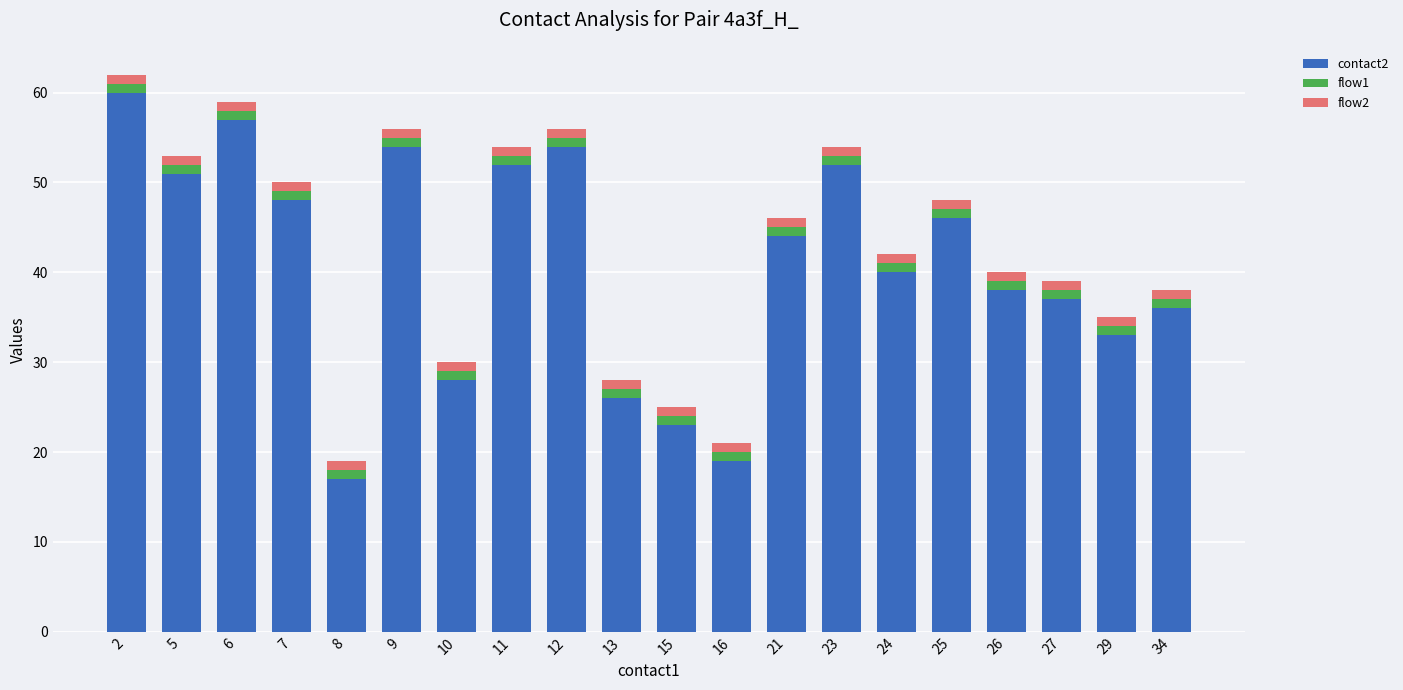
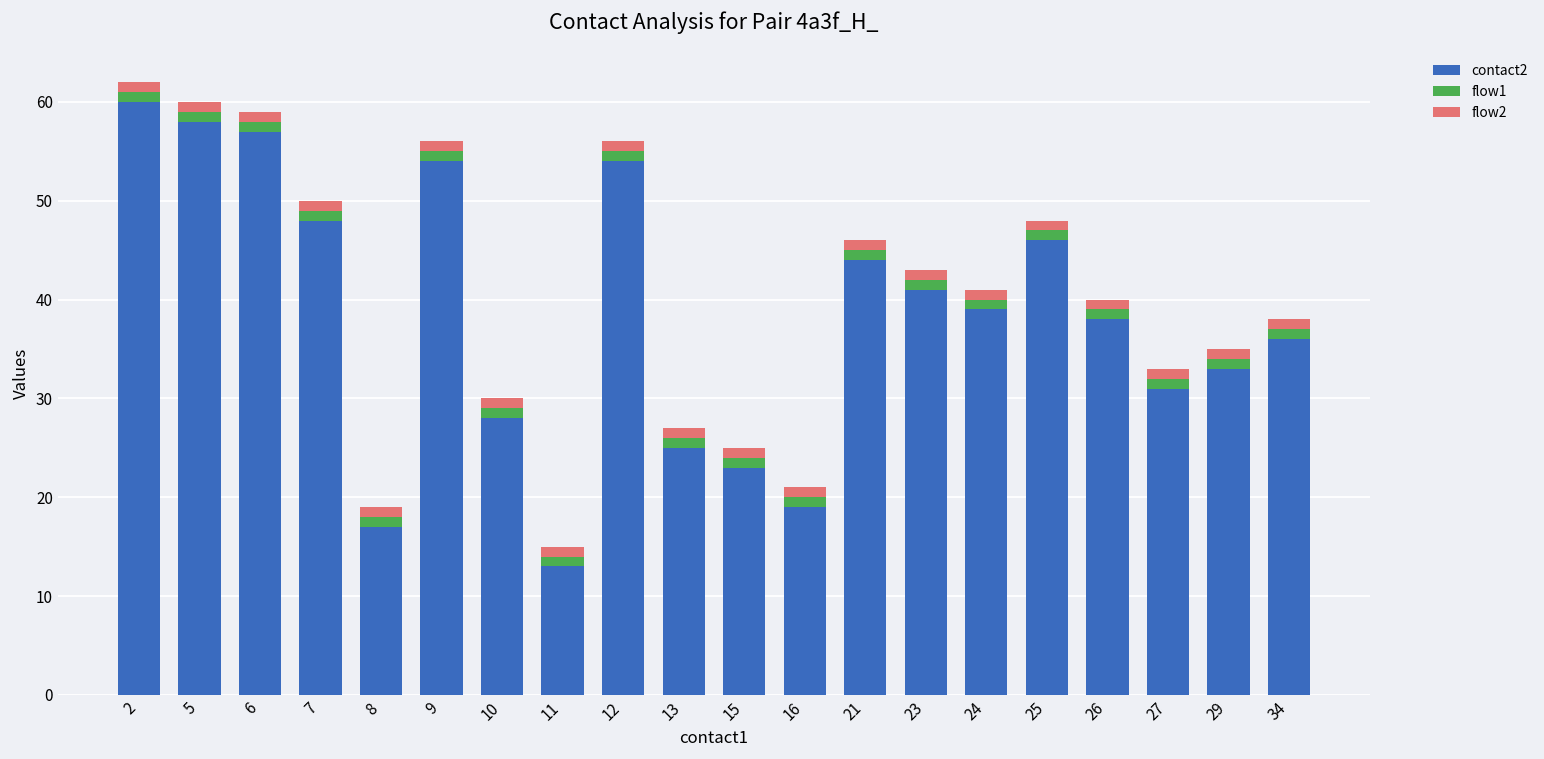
  {
    "contact2": {
      "2": 60,
-     "5": 51,
+     "5": 58,
      "6": 57,
      "7": 48,
      "8": 17,
      "9": 54,
      "10": 28,
-     "11": 52,
+     "11": 13,
      "12": 54,
-     "13": 26,
+     "13": 25,
      "15": 23,
      "16": 19,
      "21": 44,
-     "23": 52,
-     "24": 40,
+     "23": 41,
+     "24": 39,
      "25": 46,
      "26": 38,
-     "27": 37,
+     "27": 31,
      "29": 33,
      "34": 36
    },
    "flow1": {
      "2": 1,
      "5": 1,
      "6": 1,
      "7": 1,
      "8": 1,
      "9": 1,
      "10": 1,
      "11": 1,
      "12": 1,
      "13": 1,
      "15": 1,
      "16": 1,
      "21": 1,
      "23": 1,
      "24": 1,
      "25": 1,
      "26": 1,
      "27": 1,
      "29": 1,
      "34": 1
    },
    "flow2": {
      "2": 1,
      "5": 1,
      "6": 1,
      "7": 1,
      "8": 1,
      "9": 1,
      "10": 1,
      "11": 1,
      "12": 1,
      "13": 1,
      "15": 1,
      "16": 1,
      "21": 1,
      "23": 1,
      "24": 1,
      "25": 1,
      "26": 1,
      "27": 1,
      "29": 1,
      "34": 1
    }
  }
